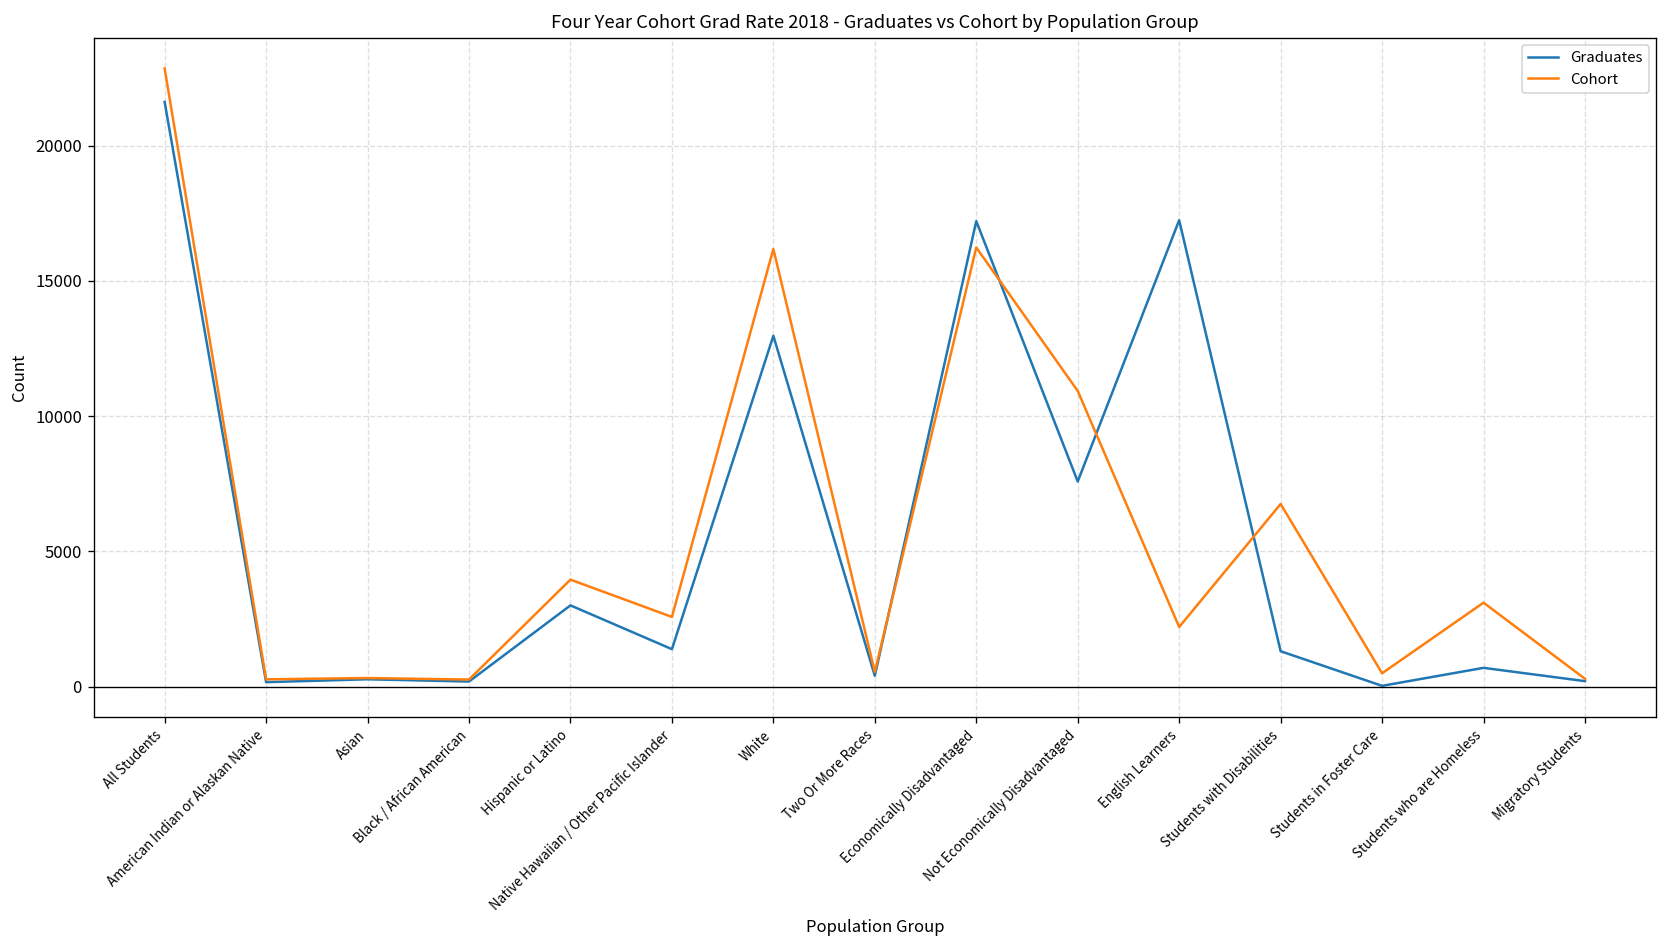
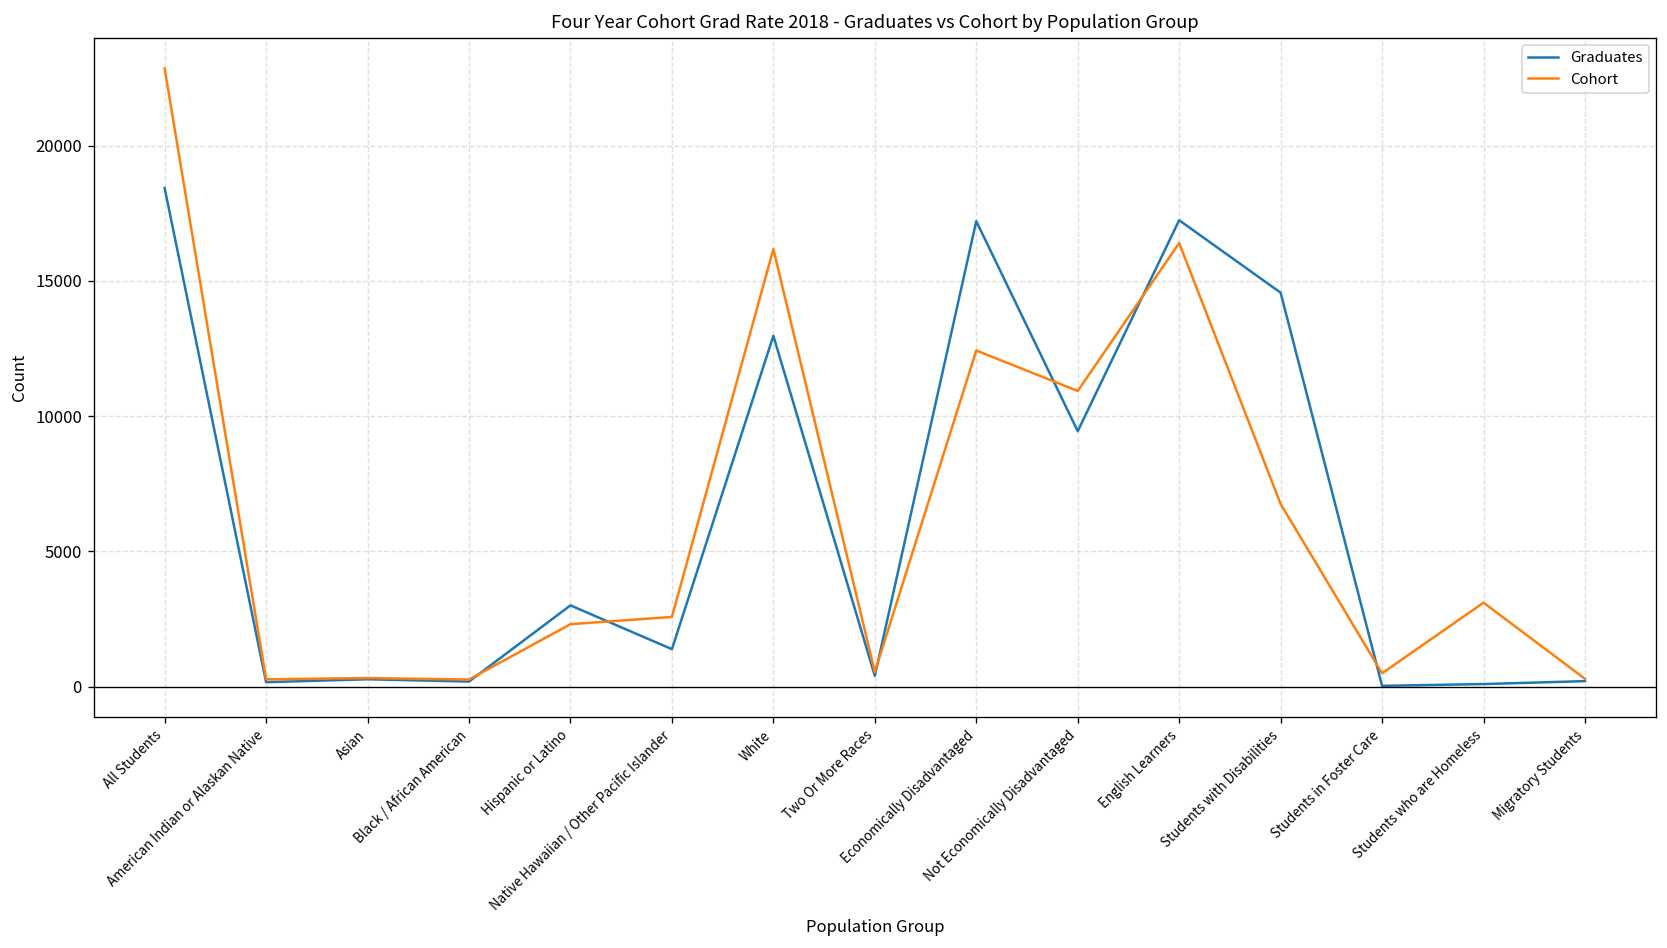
  {
    "Graduates": {
-     "All Students": 21600,
+     "All Students": 18400,
      "Hispanic or Latino": 3000,
      "Native Hawaiian / Other Pacific Islander": 1400,
      "White": 13000,
      "Two Or More Races": 400,
      "Economically Disadvantaged": 17200,
-     "Not Economically Disadvantaged": 7600,
+     "Not Economically Disadvantaged": 9400,
      "English Learners": 17200,
-     "Students with Disabilities": 1300,
+     "Students with Disabilities": 14600,
      "Students in Foster Care": 0,
-     "Students who are Homeless": 700
+     "Students who are Homeless": 100
    },
    "Cohort": {
      "All Students": 22900,
-     "Hispanic or Latino": 4000,
+     "Hispanic or Latino": 2300,
      "Native Hawaiian / Other Pacific Islander": 2600,
      "White": 16200,
      "Two Or More Races": 500,
-     "Economically Disadvantaged": 16200,
+     "Economically Disadvantaged": 12400,
      "Not Economically Disadvantaged": 10900,
-     "English Learners": 2200,
+     "English Learners": 16400,
      "Students with Disabilities": 6700,
      "Students in Foster Care": 500,
      "Students who are Homeless": 3100
    }
  }
